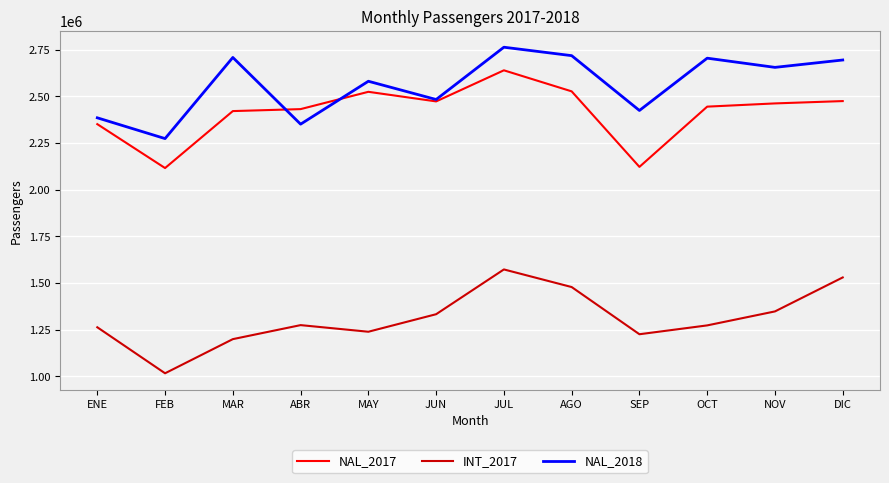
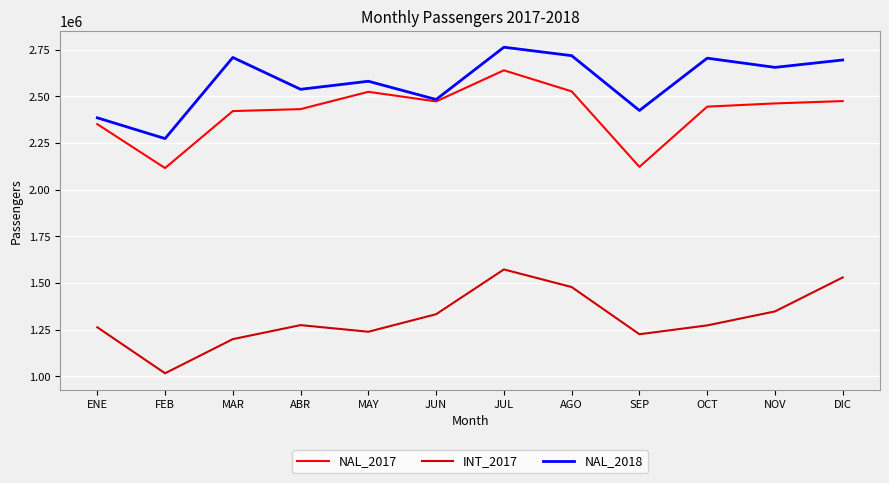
  {
    "NAL_2018": {
      "ENE": 2380000,
      "FEB": 2270000,
      "MAR": 2710000,
-     "ABR": 2350000,
+     "ABR": 2540000,
      "MAY": 2580000,
      "JUL": 2760000,
      "AGO": 2720000,
      "SEP": 2420000,
      "OCT": 2700000,
      "NOV": 2650000,
      "DIC": 2690000
    }
  }
